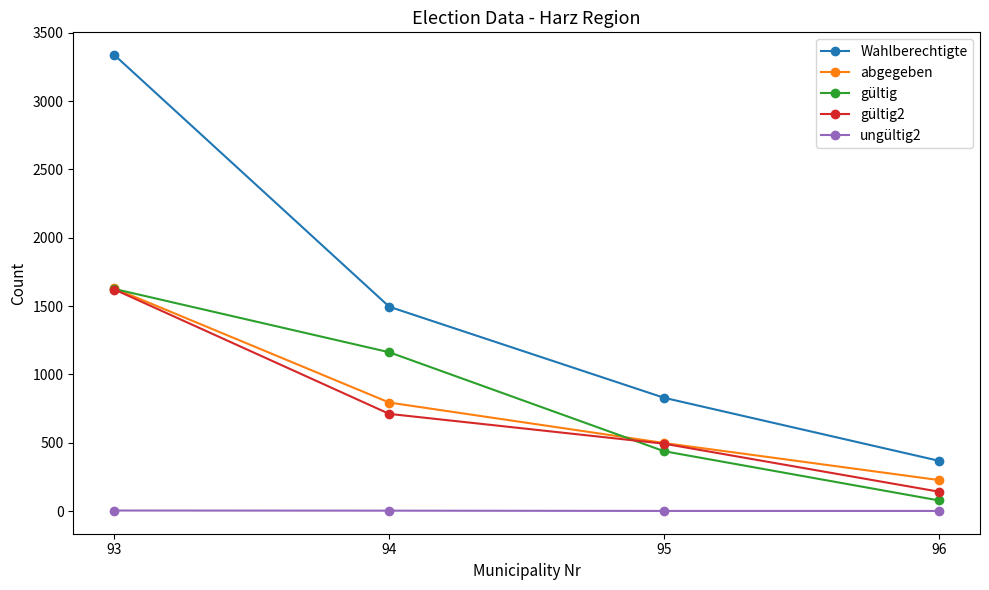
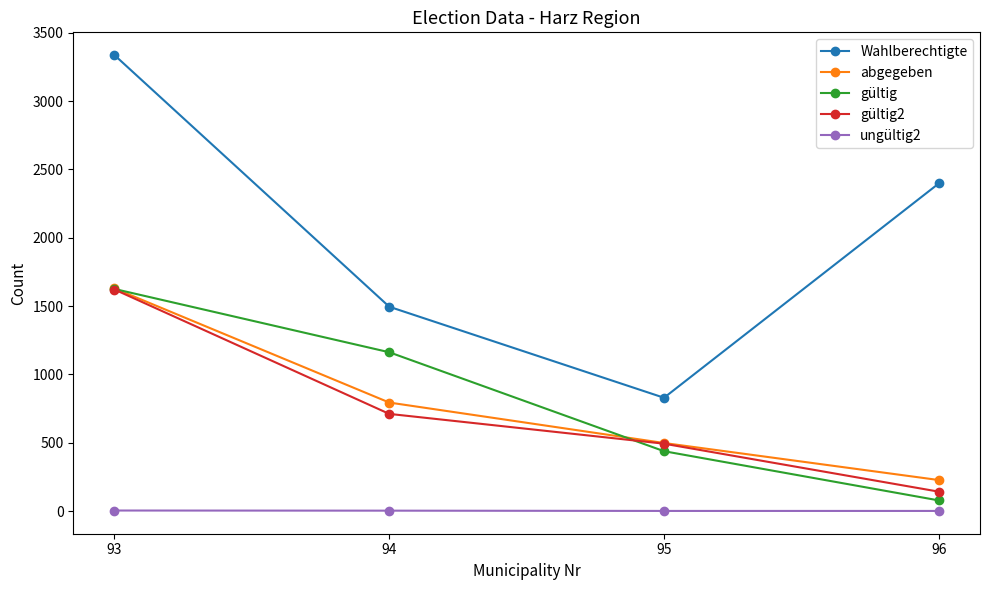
  {
    "Wahlberechtigte": {
      "93": 3340,
      "94": 1500,
      "95": 830,
-     "96": 370
+     "96": 2400
    },
    "abgegeben": {
      "94": 790,
      "96": 230
    },
    "gültig": {
      "94": 1160,
      "95": 440,
      "96": 80
    },
    "gültig2": {
      "94": 710,
      "96": 140
    },
    "ungültig2": {
      "93": 0,
      "94": 0,
      "95": 0,
      "96": 0
    }
  }
